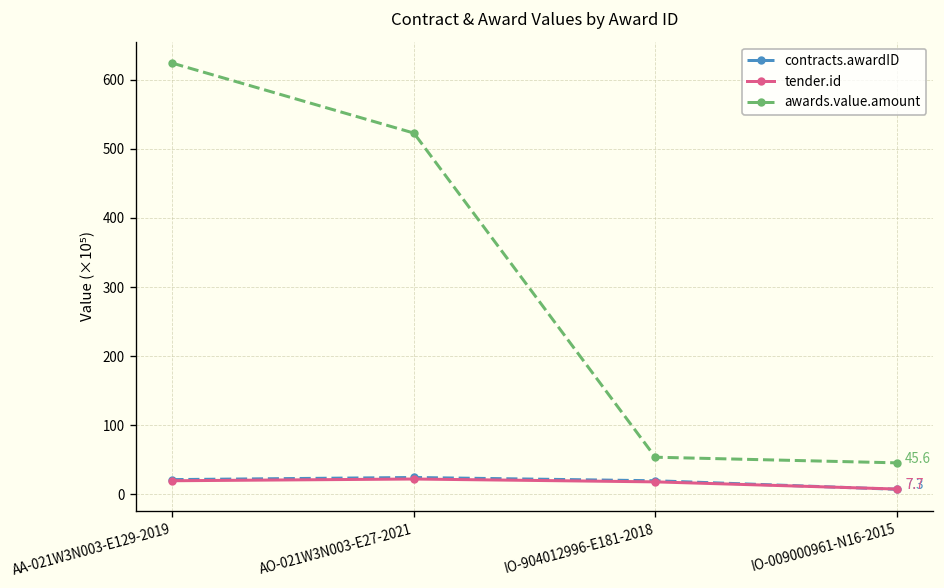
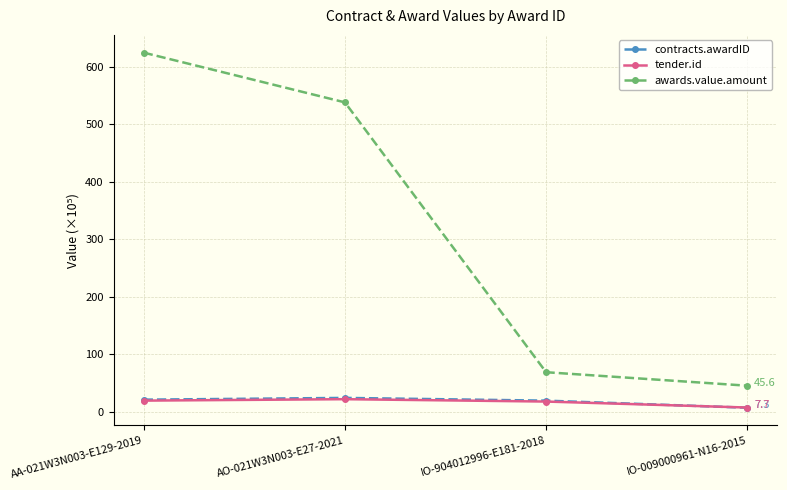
  {
    "awards.value.amount": {
      "AA-021W3N003-E129-2019": 620,
-     "AO-021W3N003-E27-2021": 520,
-     "IO-904012996-E181-2018": 50
+     "AO-021W3N003-E27-2021": 540,
+     "IO-904012996-E181-2018": 70
    }
  }
